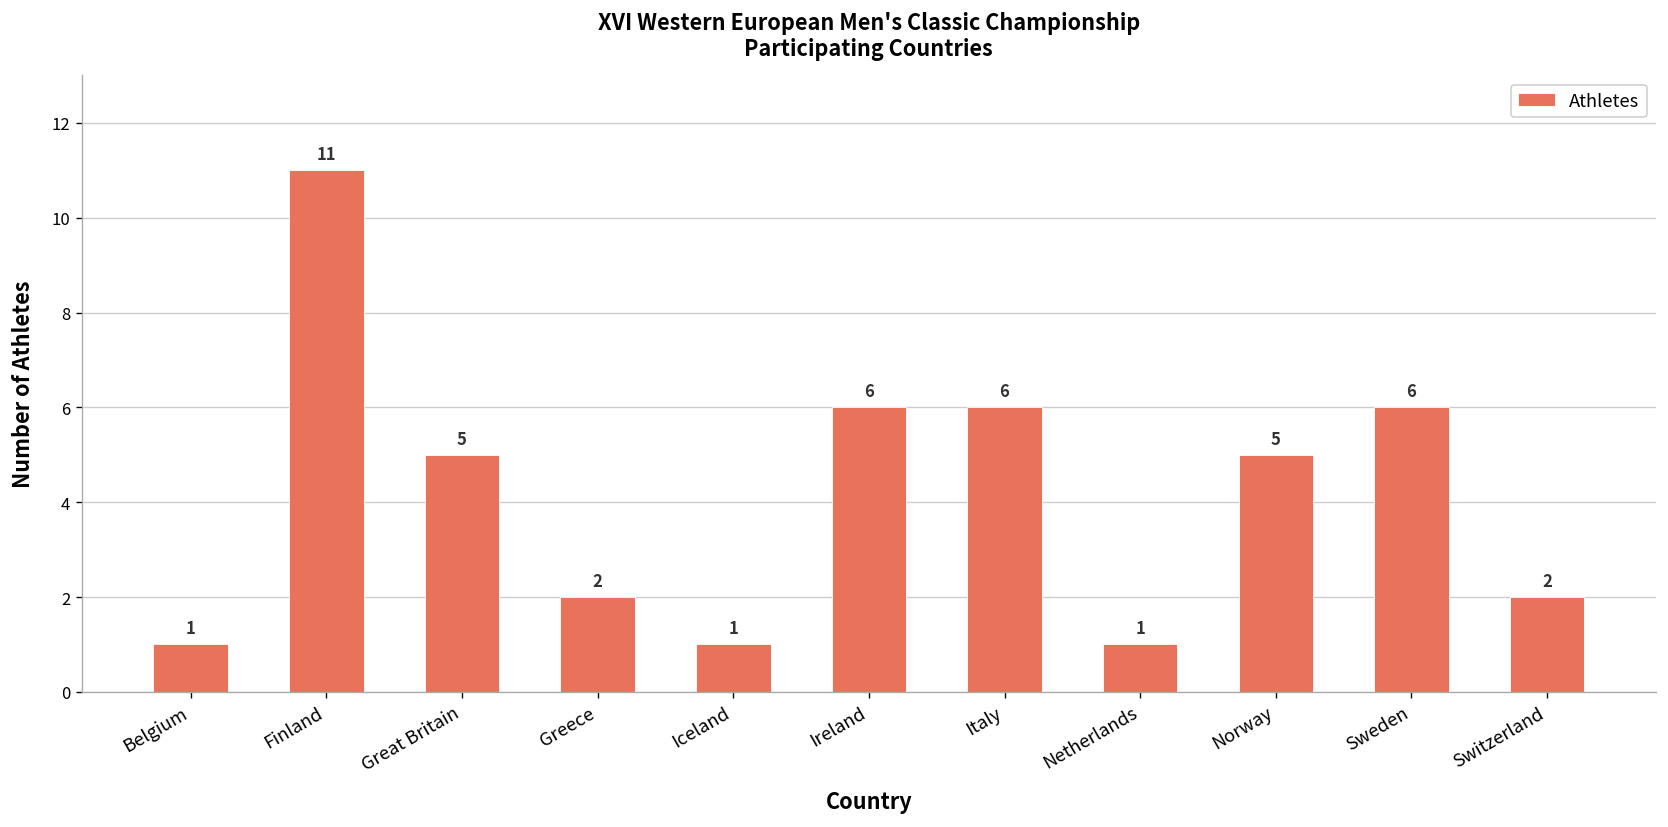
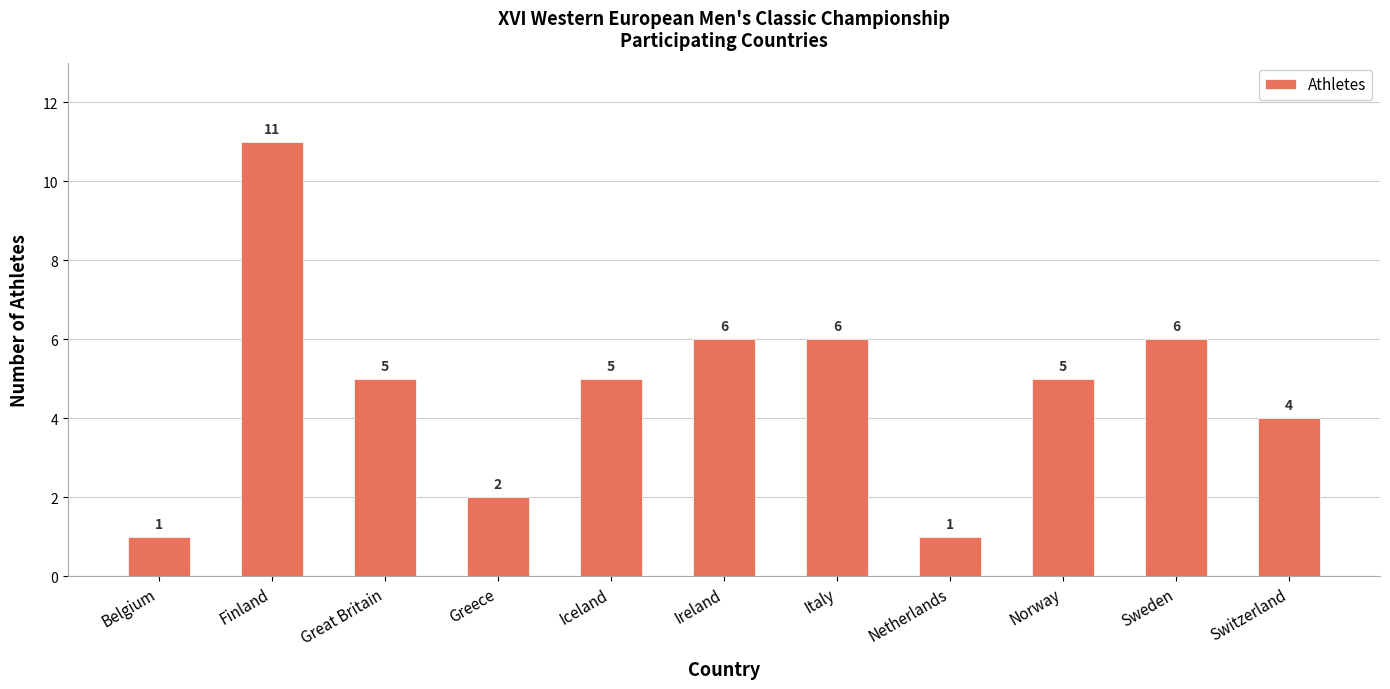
  {
    "Belgium": 1,
    "Finland": 11,
    "Great Britain": 5,
    "Greece": 2,
-   "Iceland": 1,
+   "Iceland": 5,
    "Ireland": 6,
    "Italy": 6,
    "Netherlands": 1,
    "Norway": 5,
    "Sweden": 6,
-   "Switzerland": 2
+   "Switzerland": 4
  }
